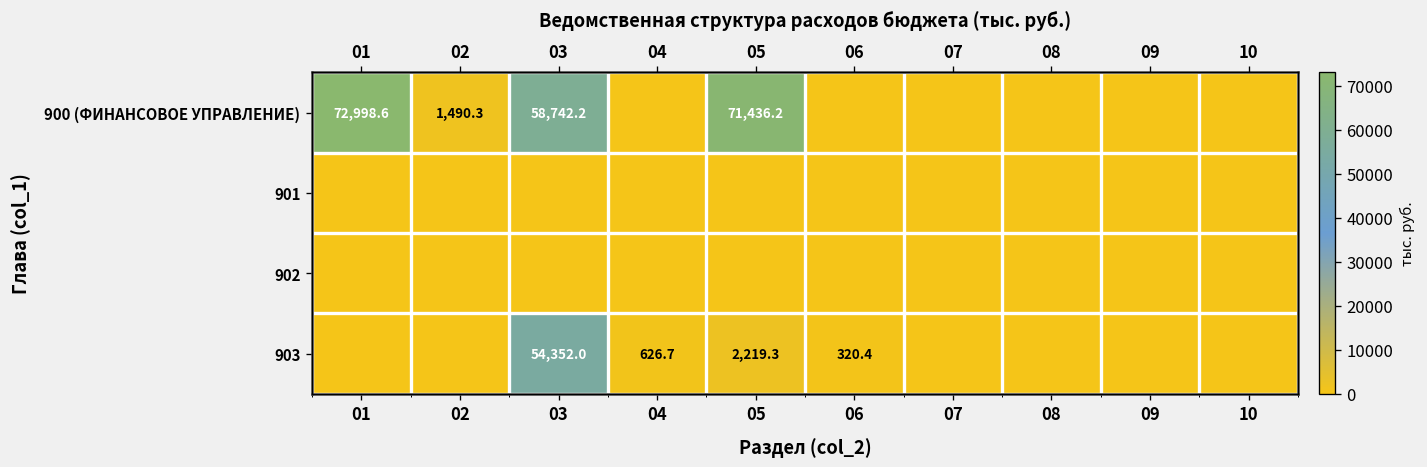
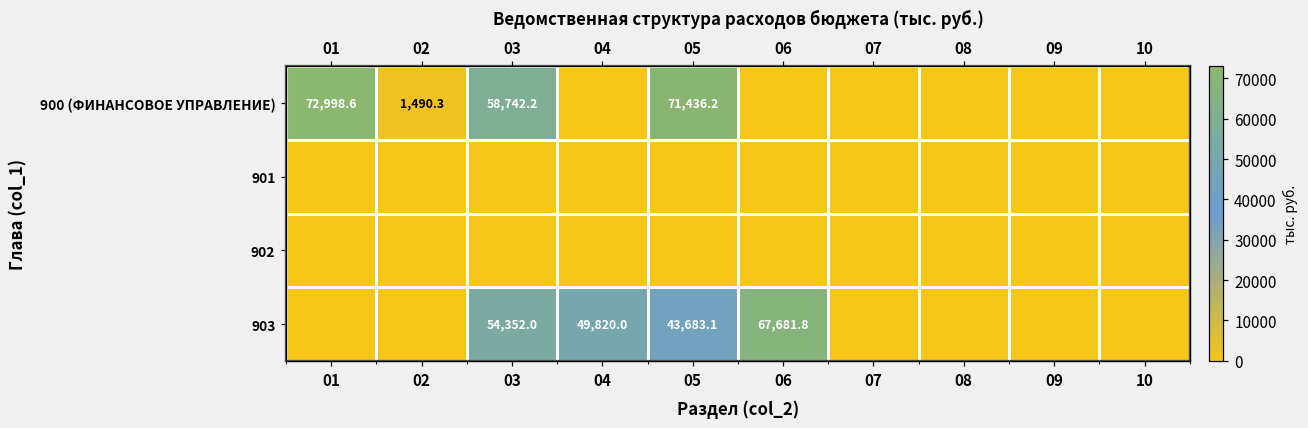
  {
    "900 (ФИНАНСОВОЕ УПРАВЛЕНИЕ)": {
      "01": "72,998.6",
      "02": "1,490.3",
      "03": "58,742.2",
      "05": "71,436.2"
    },
    "903": {
      "03": "54,352.0",
-     "04": "626.7",
-     "05": "2,219.3",
-     "06": "320.4"
+     "04": "49,820.0",
+     "05": "43,683.1",
+     "06": "67,681.8"
    }
  }
